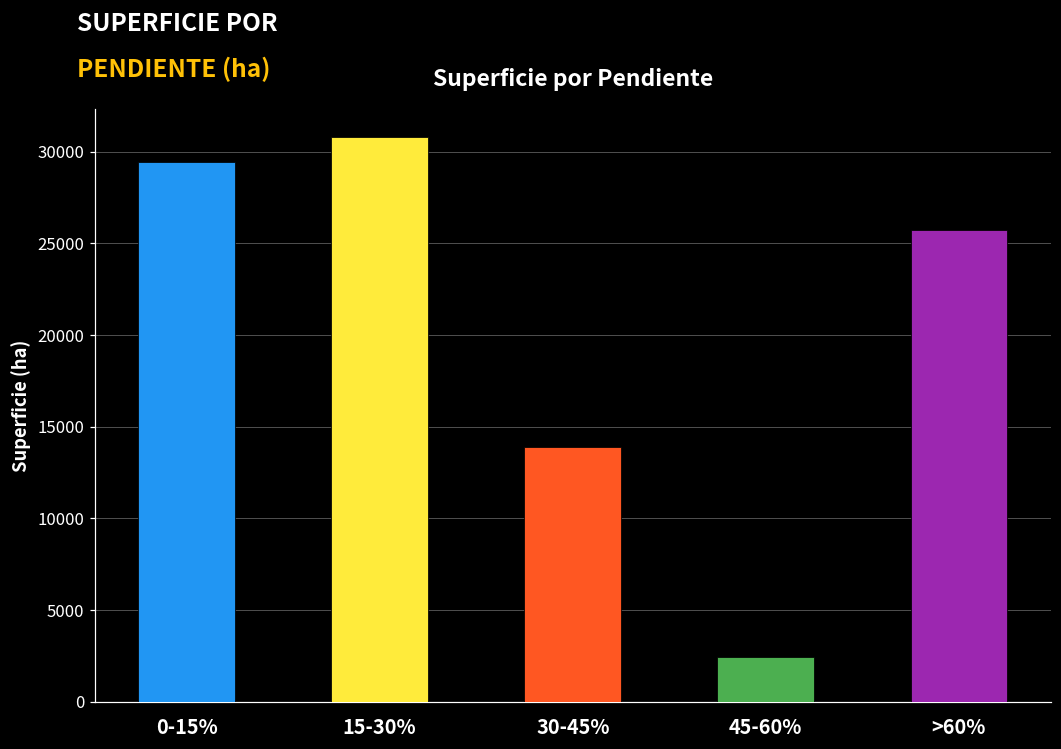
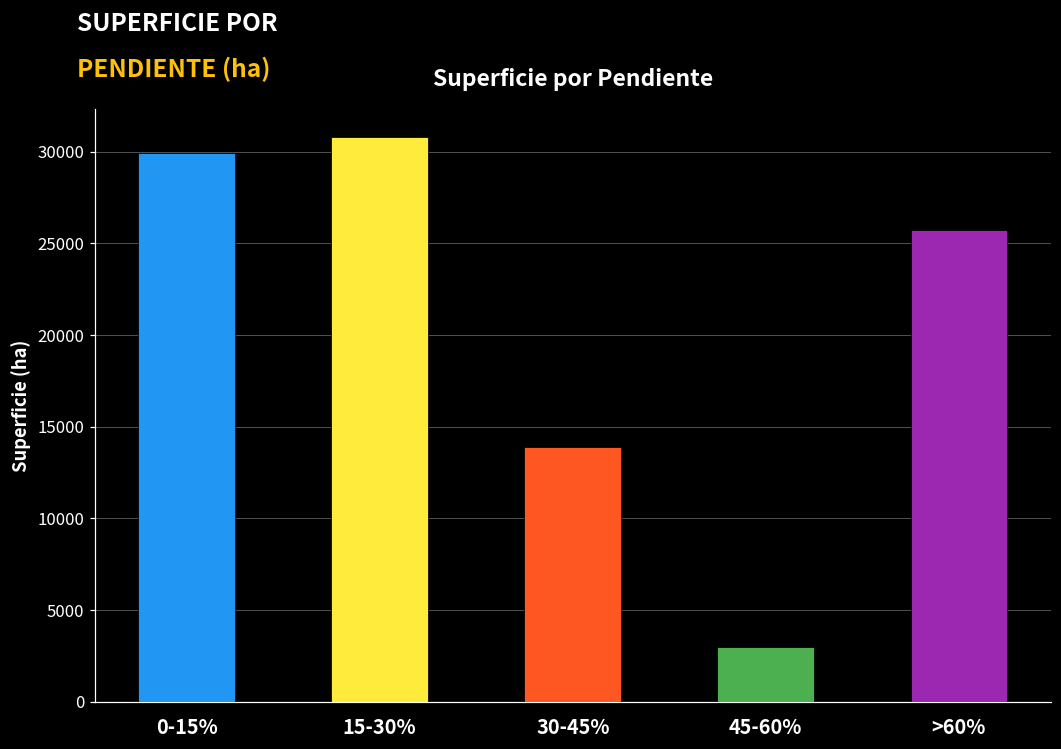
  {
-   "0-15%": 29400,
+   "0-15%": 29900,
    "15-30%": 30800,
    "30-45%": 13900,
-   "45-60%": 2500,
+   "45-60%": 3000,
    ">60%": 25700
  }
